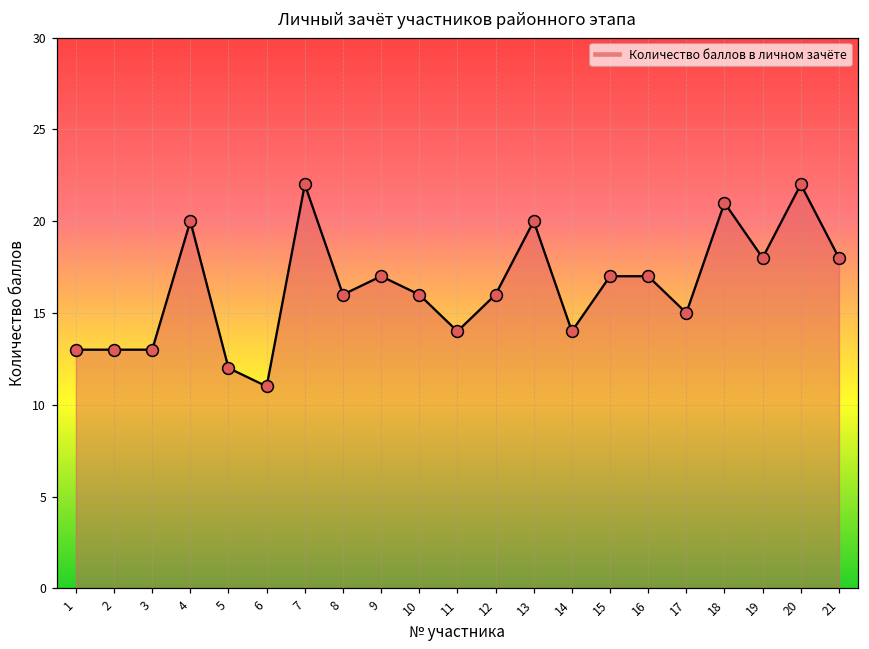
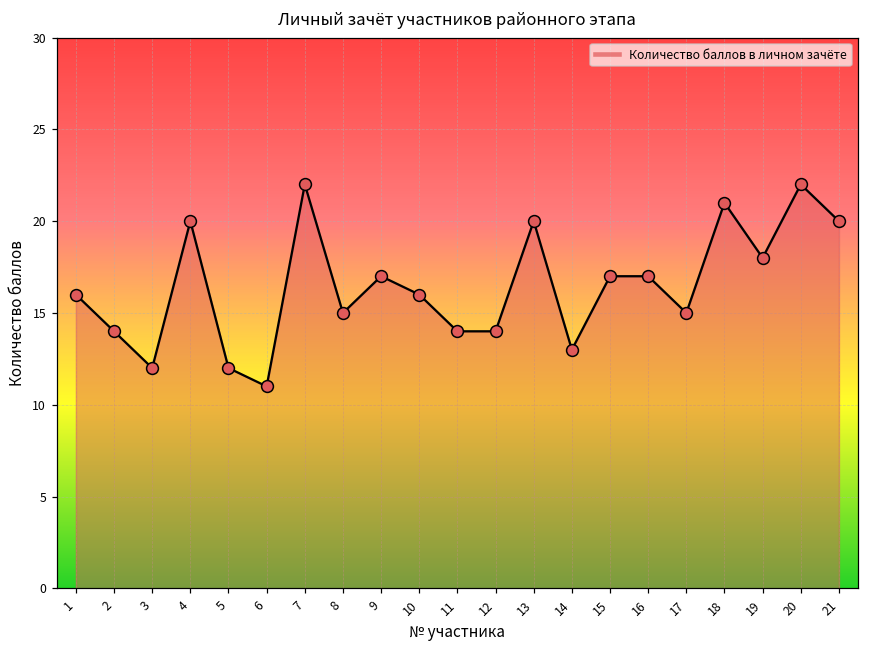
  {
-   "1": 13,
-   "2": 13,
-   "3": 13,
+   "1": 16,
+   "2": 14,
+   "3": 12,
    "4": 20,
    "5": 12,
    "6": 11,
    "7": 22,
-   "8": 16,
+   "8": 15,
    "9": 17,
    "10": 16,
    "11": 14,
-   "12": 16,
+   "12": 14,
    "13": 20,
-   "14": 14,
+   "14": 13,
    "15": 17,
    "16": 17,
    "17": 15,
    "18": 21,
    "19": 18,
    "20": 22,
-   "21": 18
+   "21": 20
  }
